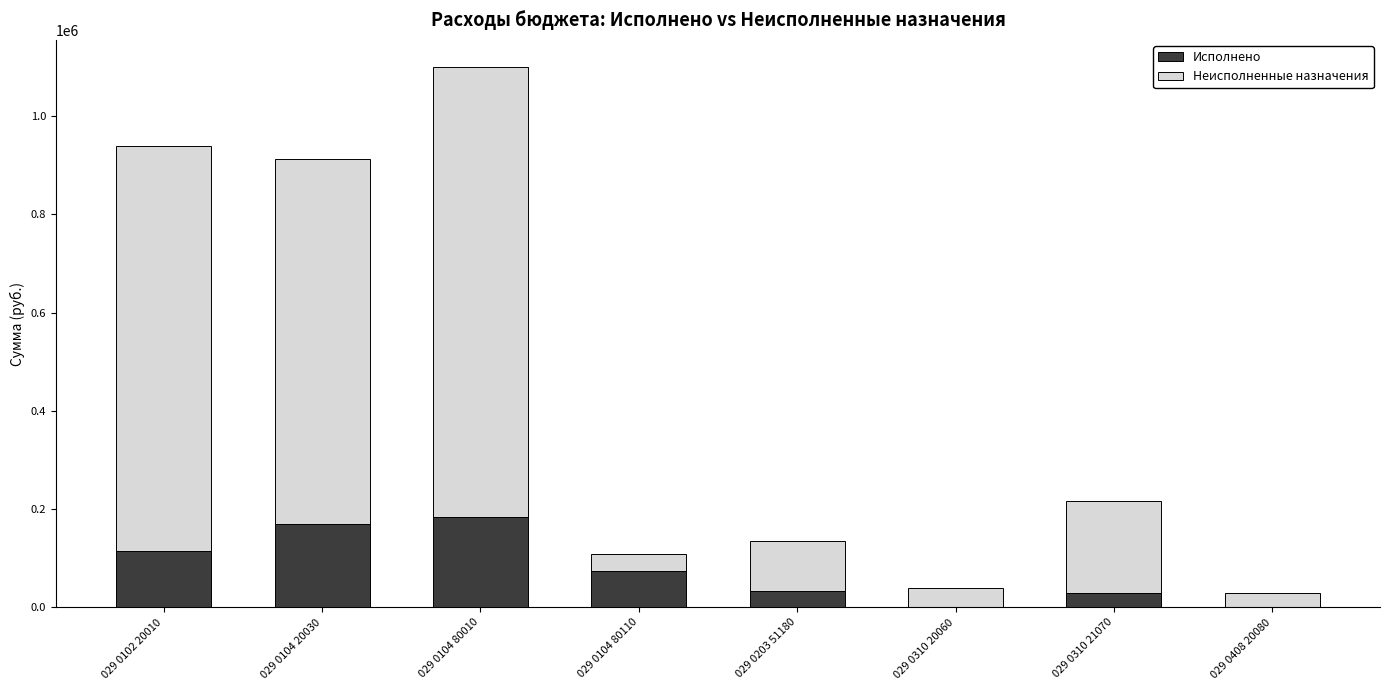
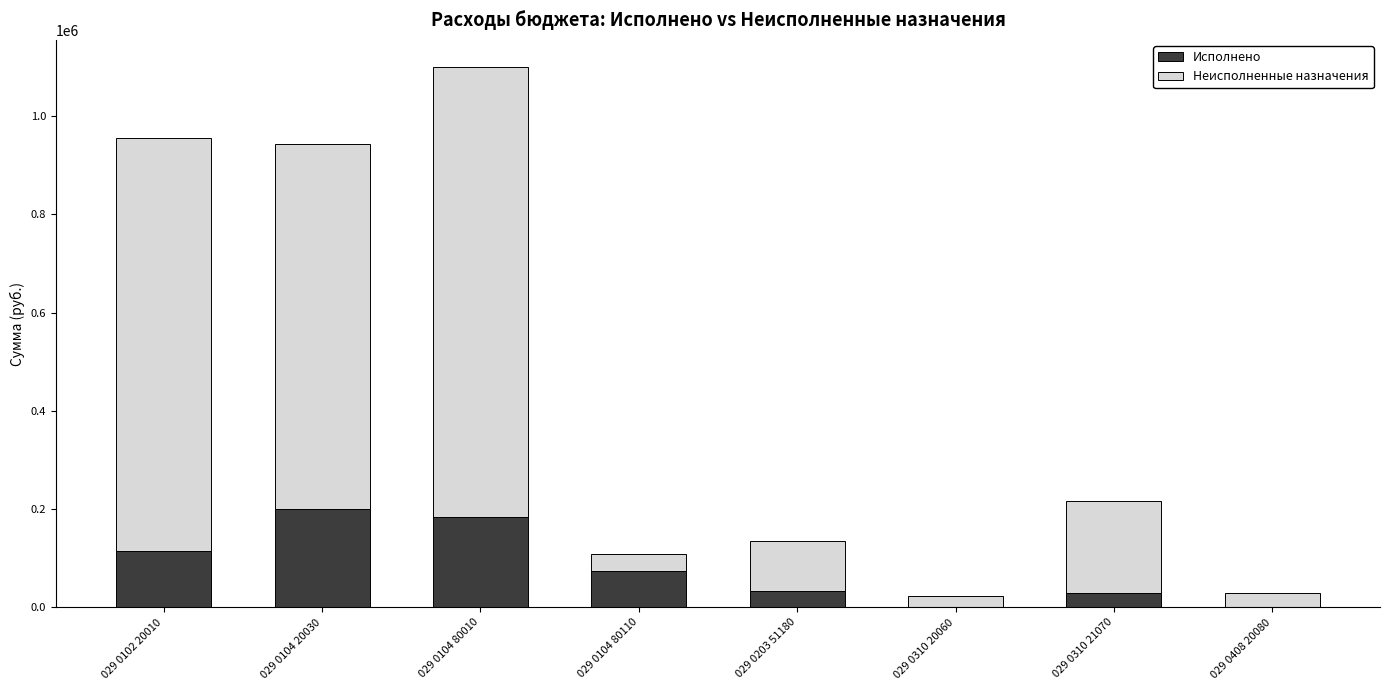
  {
    "Исполнено": {
      "029 0102 20010": 110000,
-     "029 0104 20030": 170000,
+     "029 0104 20030": 200000,
      "029 0104 80010": 180000,
      "029 0104 80110": 70000,
      "029 0203 51180": 30000,
      "029 0310 20060": 0,
      "029 0310 21070": 30000,
      "029 0408 20080": 0
    },
    "Неисполненные назначения": {
-     "029 0102 20010": 820000,
+     "029 0102 20010": 840000,
      "029 0104 20030": 740000,
      "029 0104 80010": 920000,
      "029 0104 80110": 40000,
      "029 0203 51180": 100000,
-     "029 0310 20060": 40000,
+     "029 0310 20060": 20000,
      "029 0310 21070": 190000,
      "029 0408 20080": 30000
    }
  }
